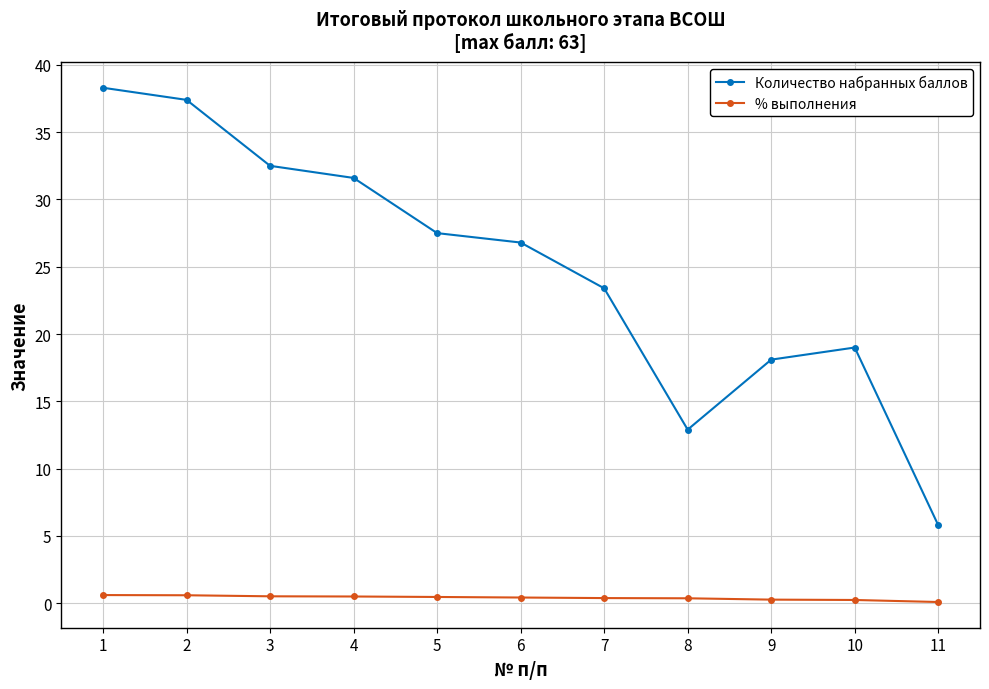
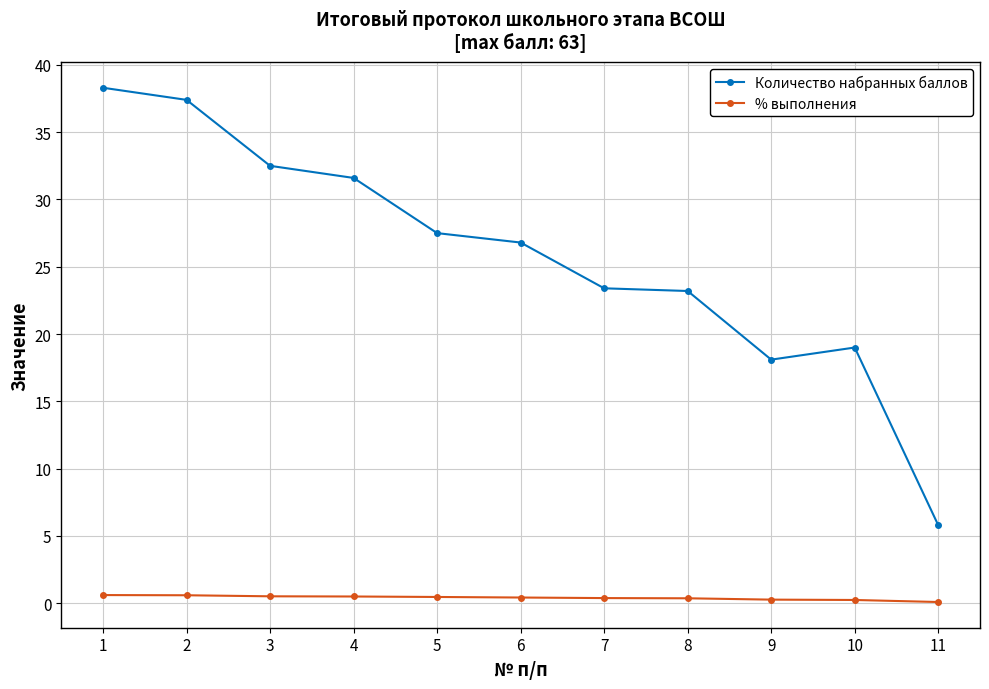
  {
    "Количество набранных баллов": {
      "1": 38.3,
      "2": 37.4,
      "3": 32.5,
      "4": 31.6,
      "5": 27.5,
      "6": 26.8,
      "7": 23.4,
-     "8": 12.9,
+     "8": 23.2,
      "9": 18.1,
      "10": 19.0,
      "11": 5.8
    },
    "% выполнения": {
      "1": 0.6,
      "2": 0.6,
      "3": 0.5,
      "4": 0.5,
      "5": 0.5,
      "6": 0.4,
      "7": 0.4,
      "8": 0.4,
      "9": 0.3,
      "10": 0.2,
      "11": 0.1
    }
  }
